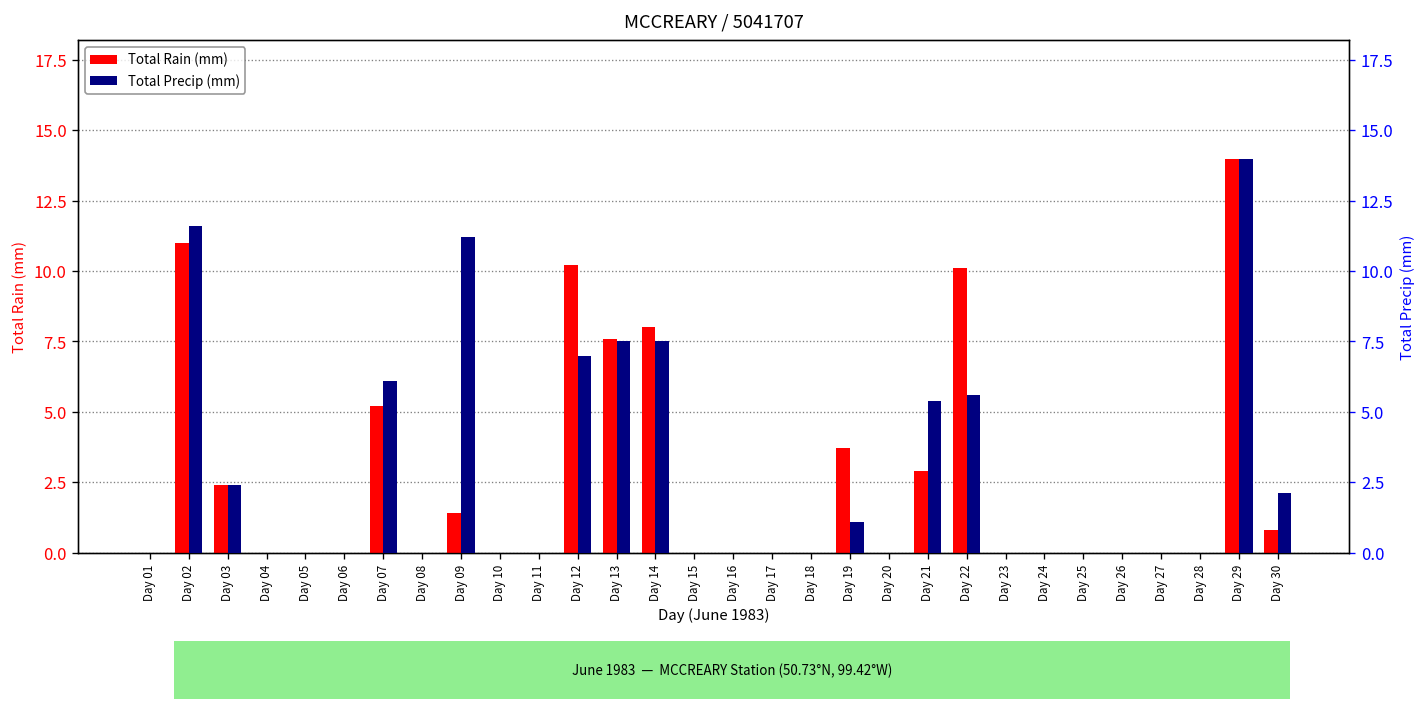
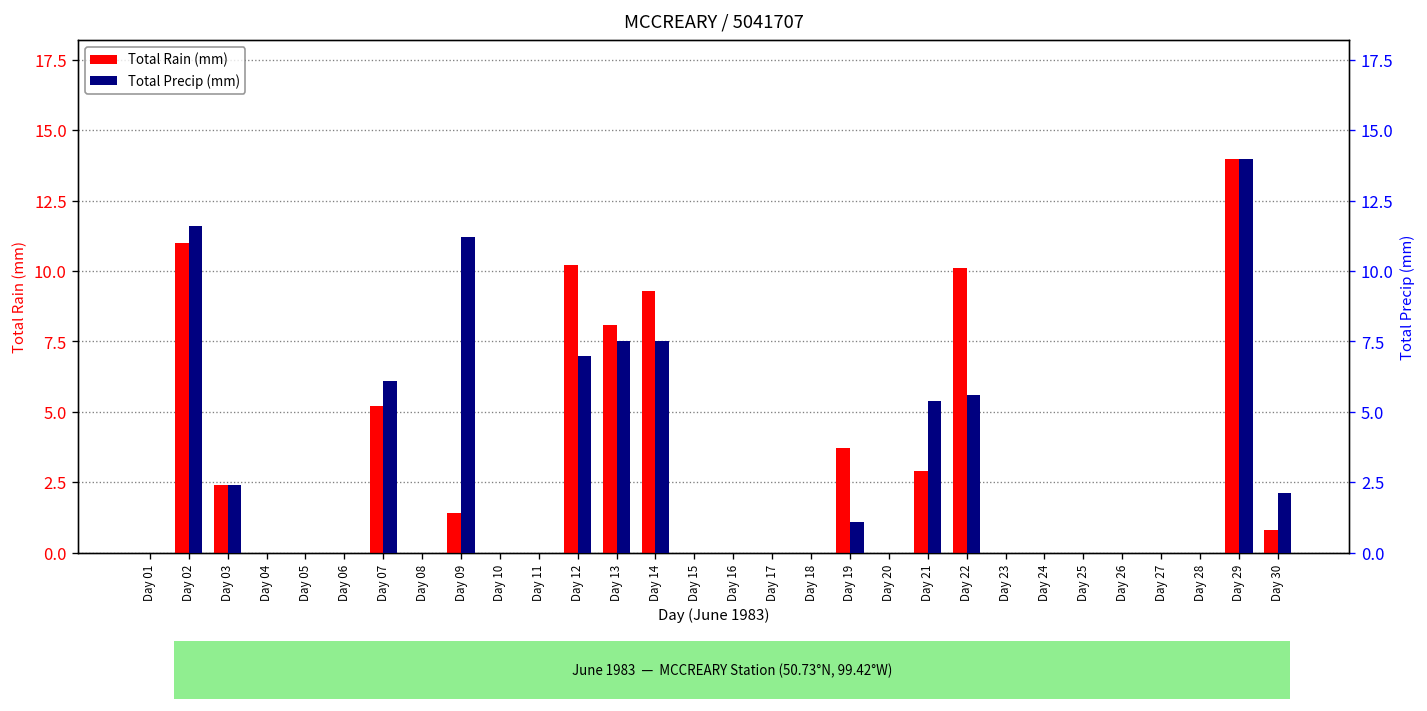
  {
    "Total Rain (mm)": {
      "Day 01": 0.0,
      "Day 02": 11.0,
      "Day 03": 2.4,
      "Day 04": 0.0,
      "Day 05": 0.0,
      "Day 06": 0.0,
      "Day 07": 5.2,
      "Day 08": 0.0,
      "Day 09": 1.4,
      "Day 10": 0.0,
      "Day 11": 0.0,
      "Day 12": 10.2,
-     "Day 13": 7.6,
-     "Day 14": 8.0,
+     "Day 13": 8.1,
+     "Day 14": 9.3,
      "Day 15": 0.0,
      "Day 16": 0.0,
      "Day 17": 0.0,
      "Day 18": 0.0,
      "Day 19": 3.7,
      "Day 20": 0.0,
      "Day 21": 2.9,
      "Day 22": 10.1,
      "Day 23": 0.0,
      "Day 24": 0.0,
      "Day 25": 0.0,
      "Day 26": 0.0,
      "Day 27": 0.0,
      "Day 28": 0.0,
      "Day 29": 14.0,
      "Day 30": 0.8
    },
    "Total Precip (mm)": {
      "Day 01": 0.0,
      "Day 02": 11.6,
      "Day 03": 2.4,
      "Day 04": 0.0,
      "Day 05": 0.0,
      "Day 06": 0.0,
      "Day 07": 6.1,
      "Day 08": 0.0,
      "Day 09": 11.2,
      "Day 10": 0.0,
      "Day 11": 0.0,
      "Day 12": 7.0,
      "Day 13": 7.5,
      "Day 14": 7.5,
      "Day 15": 0.0,
      "Day 16": 0.0,
      "Day 17": 0.0,
      "Day 18": 0.0,
      "Day 19": 1.1,
      "Day 20": 0.0,
      "Day 21": 5.4,
      "Day 22": 5.6,
      "Day 23": 0.0,
      "Day 24": 0.0,
      "Day 25": 0.0,
      "Day 26": 0.0,
      "Day 27": 0.0,
      "Day 28": 0.0,
      "Day 29": 14.0,
      "Day 30": 2.1
    }
  }
